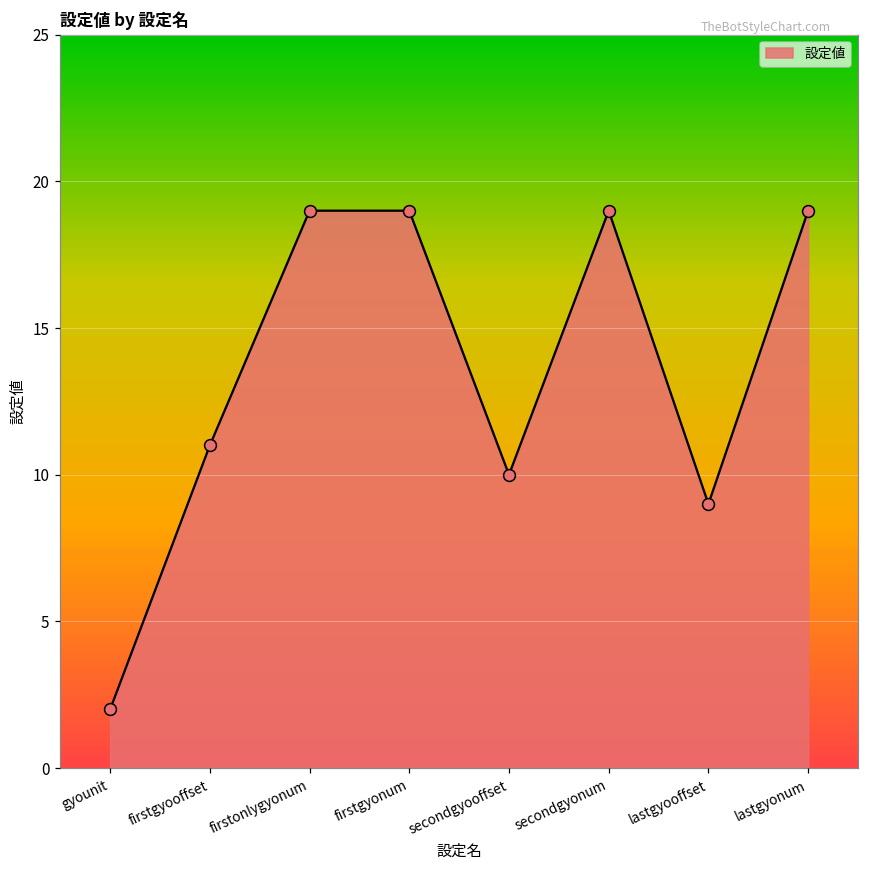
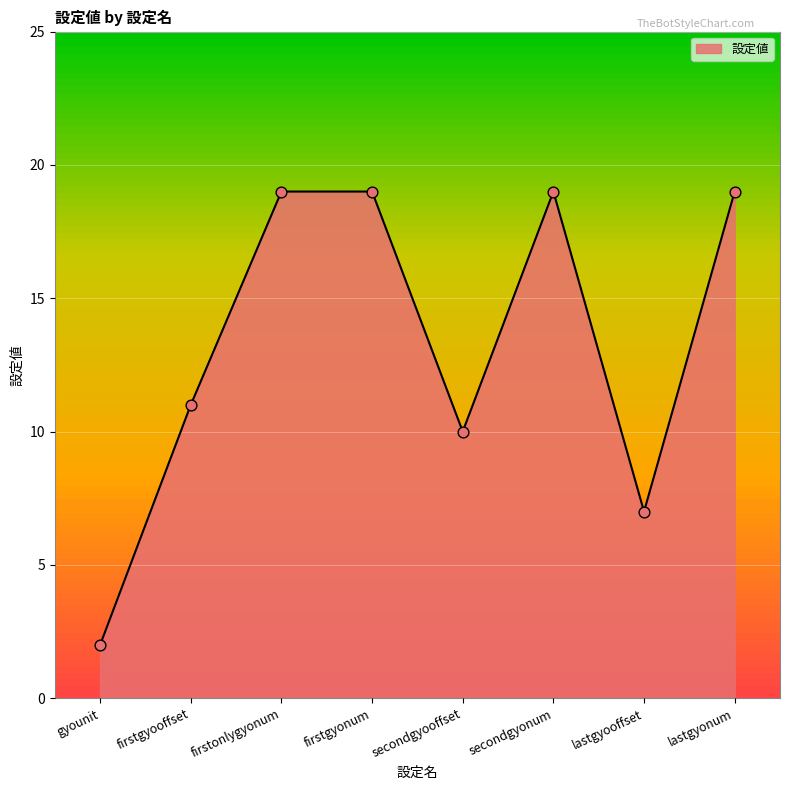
  {
    "gyounit": 2,
    "firstgyooffset": 11,
    "firstonlygyonum": 19,
    "firstgyonum": 19,
    "secondgyooffset": 10,
    "secondgyonum": 19,
-   "lastgyooffset": 9,
+   "lastgyooffset": 7,
    "lastgyonum": 19
  }
